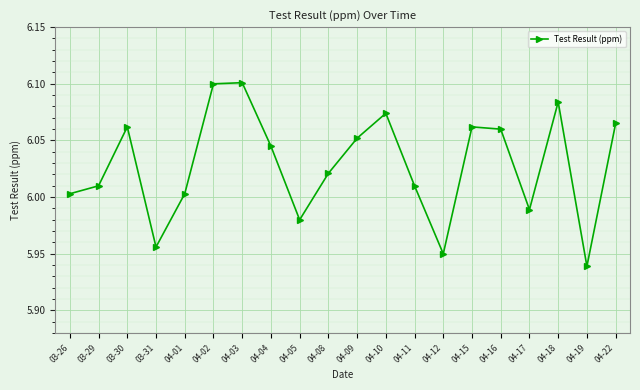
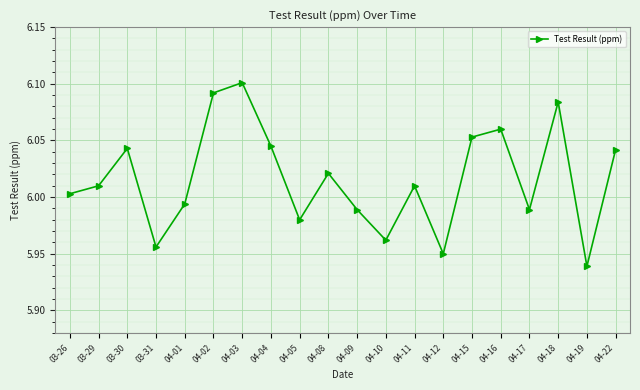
  {
    "03-26": 6.003,
    "03-29": 6.010,
-   "03-30": 6.062,
+   "03-30": 6.043,
    "03-31": 5.956,
-   "04-01": 6.003,
-   "04-02": 6.100,
+   "04-01": 5.994,
+   "04-02": 6.092,
    "04-03": 6.101,
    "04-04": 6.045,
    "04-05": 5.980,
    "04-08": 6.021,
-   "04-09": 6.052,
-   "04-10": 6.074,
+   "04-09": 5.989,
+   "04-10": 5.962,
    "04-11": 6.010,
    "04-12": 5.950,
-   "04-15": 6.062,
+   "04-15": 6.053,
    "04-16": 6.060,
    "04-17": 5.989,
    "04-18": 6.084,
    "04-19": 5.939,
-   "04-22": 6.065
+   "04-22": 6.042
  }
